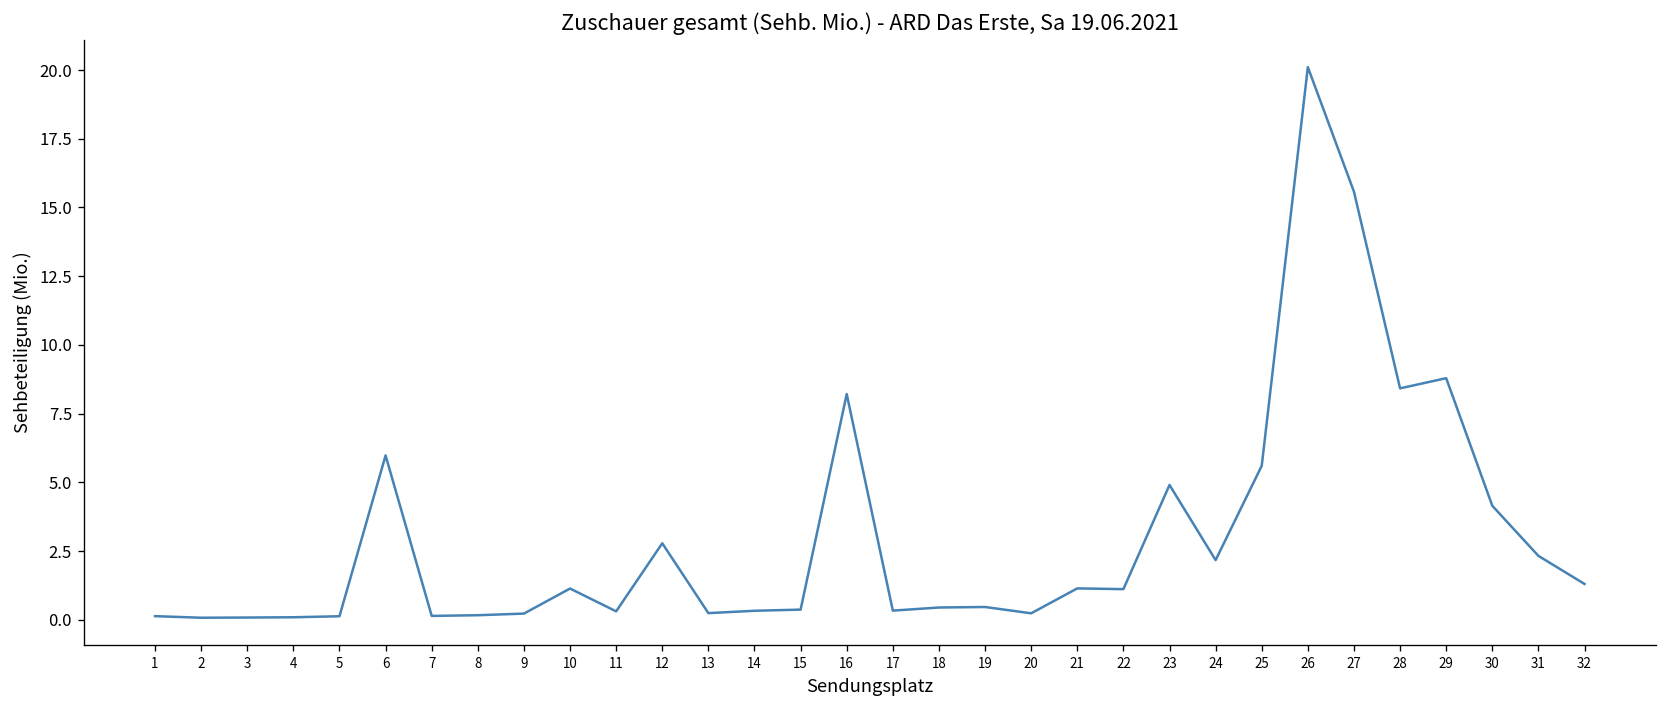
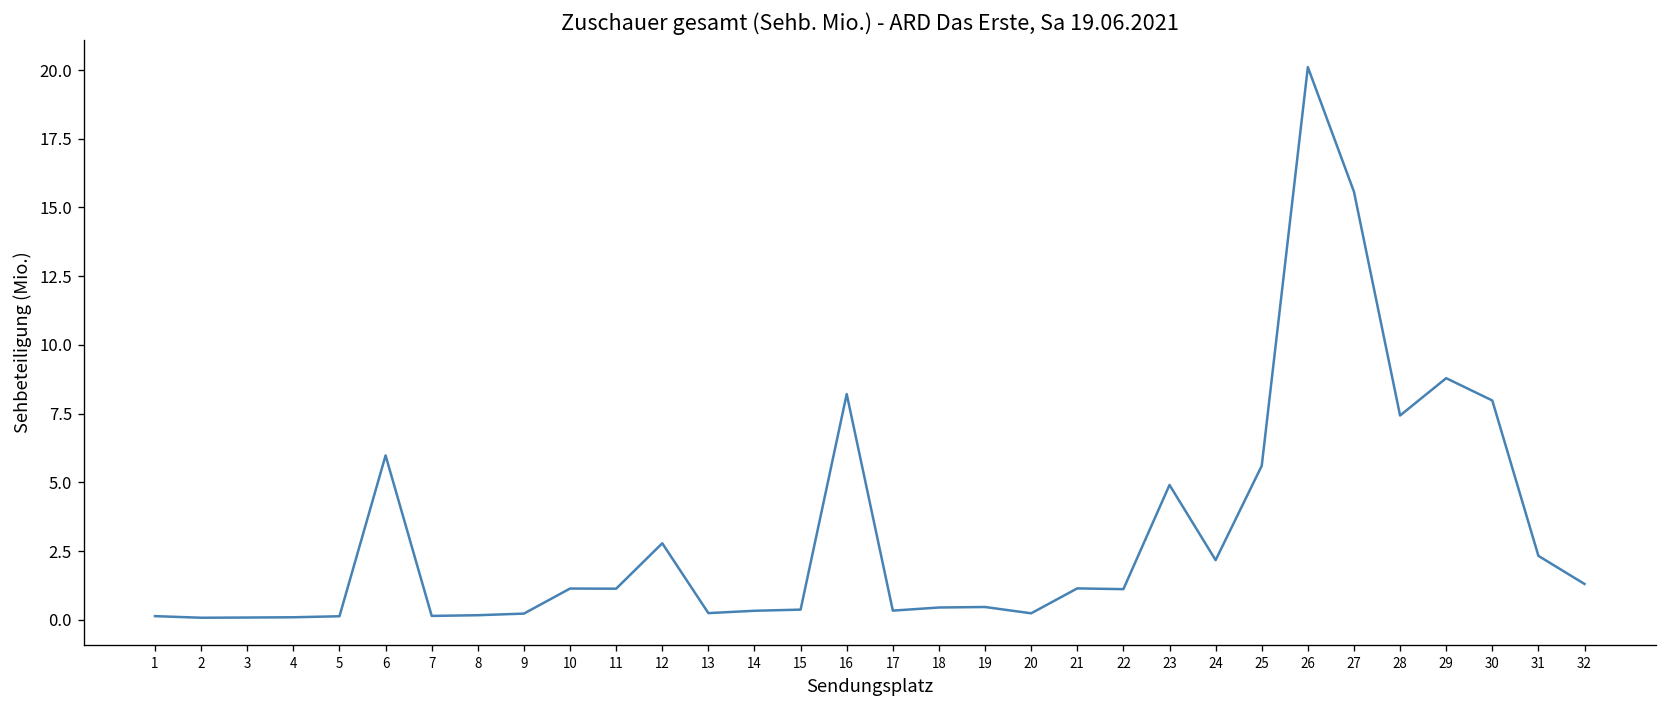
  {
    "1": 0.1,
    "2": 0.1,
    "3": 0.1,
    "4": 0.1,
    "5": 0.1,
    "6": 6.0,
    "7": 0.1,
    "8": 0.2,
    "9": 0.2,
    "10": 1.1,
-   "11": 0.3,
+   "11": 1.1,
    "12": 2.8,
    "13": 0.2,
    "14": 0.3,
    "15": 0.4,
    "16": 8.2,
    "17": 0.3,
    "18": 0.4,
    "19": 0.5,
    "20": 0.2,
    "21": 1.1,
    "22": 1.1,
    "23": 4.9,
    "24": 2.2,
    "25": 5.6,
    "26": 20.1,
    "27": 15.6,
-   "28": 8.4,
+   "28": 7.4,
    "29": 8.8,
-   "30": 4.1,
+   "30": 8.0,
    "31": 2.3,
    "32": 1.3
  }
